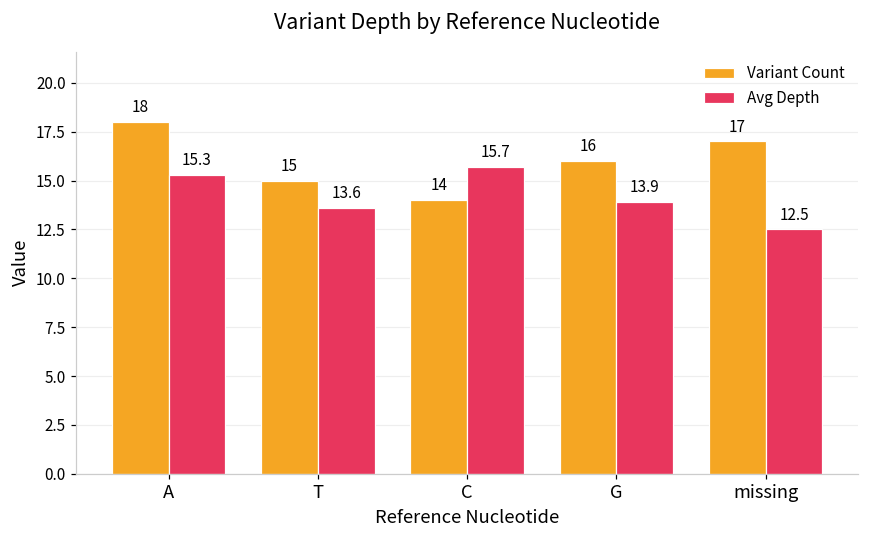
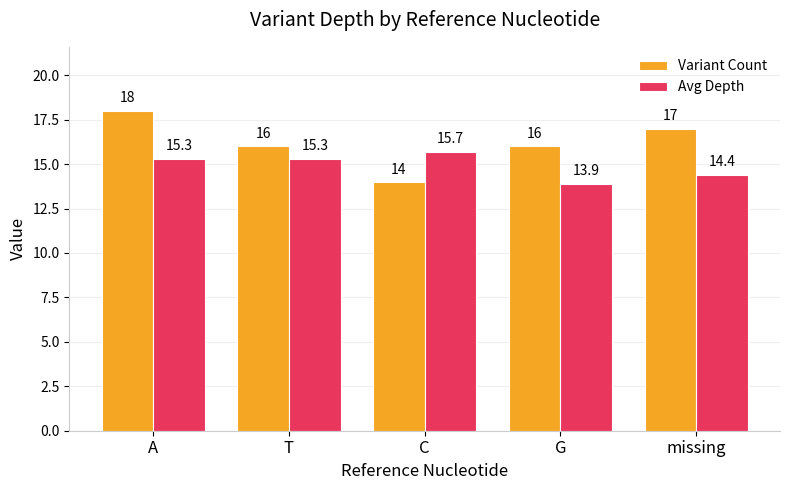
  {
    "Variant Count": {
      "A": 18,
-     "T": 15,
+     "T": 16,
      "C": 14,
      "G": 16,
      "missing": 17
    },
    "Avg Depth": {
      "A": 15.3,
-     "T": 13.6,
+     "T": 15.3,
      "C": 15.7,
      "G": 13.9,
-     "missing": 12.5
+     "missing": 14.4
    }
  }
